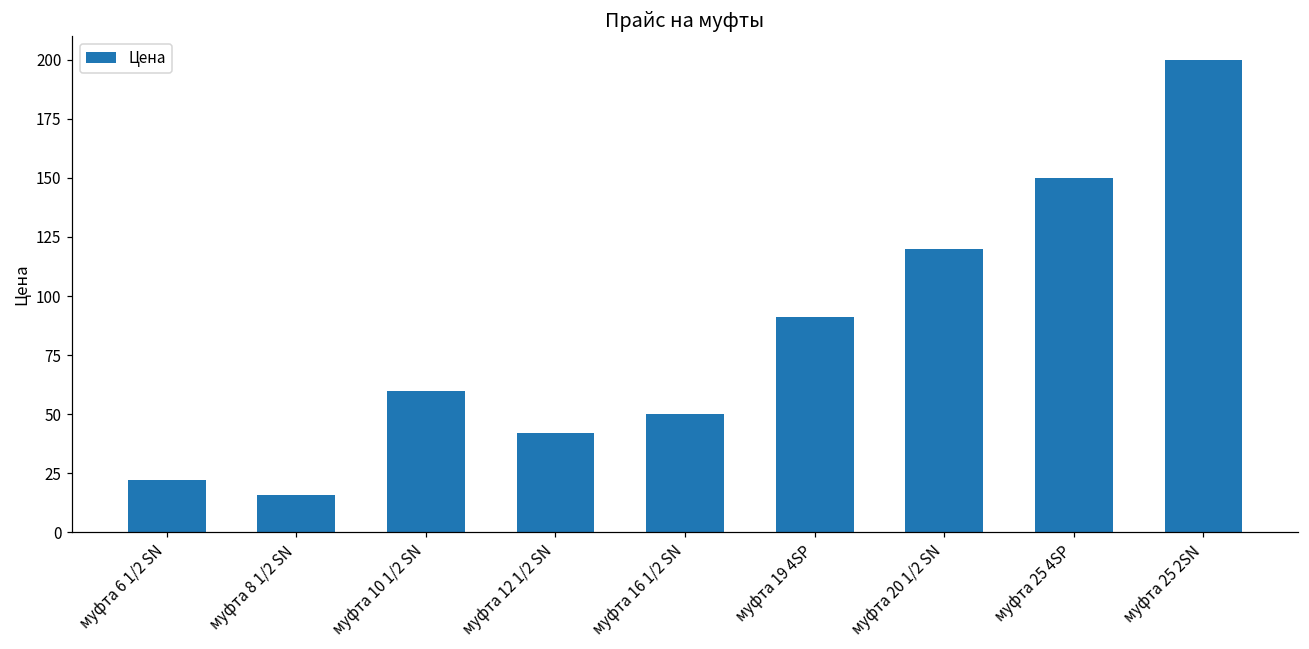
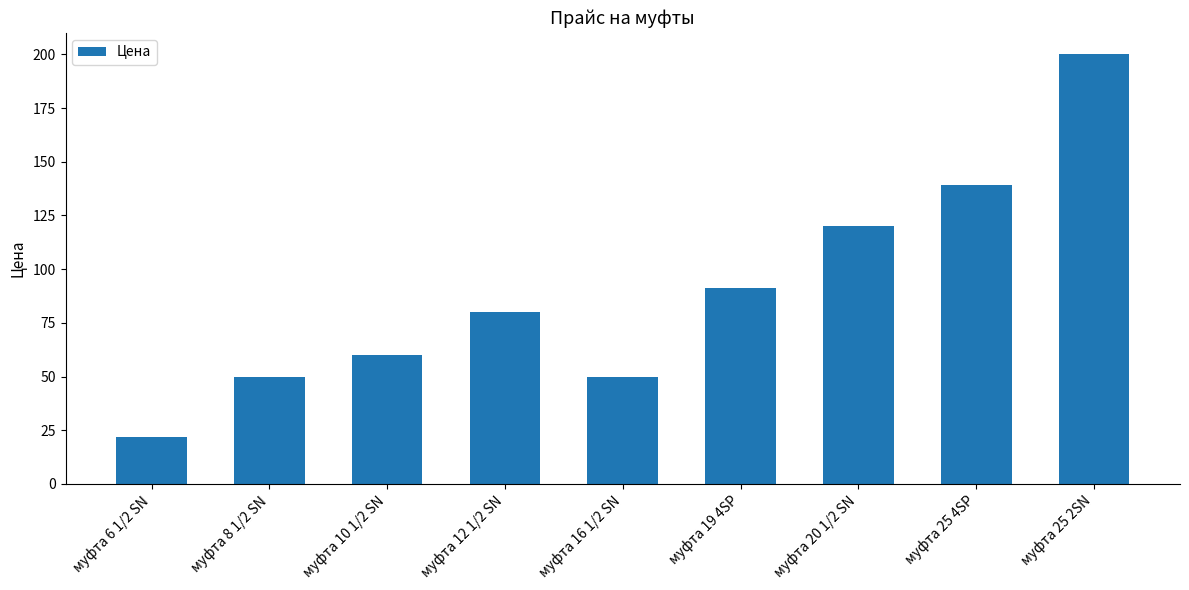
  {
    "муфта 6 1/2 SN": 22,
-   "муфта 8 1/2 SN": 16,
+   "муфта 8 1/2 SN": 50,
    "муфта 10 1/2 SN": 60,
-   "муфта 12 1/2 SN": 42,
+   "муфта 12 1/2 SN": 80,
    "муфта 16 1/2 SN": 50,
    "муфта 19 4SP": 91,
    "муфта 20 1/2 SN": 120,
-   "муфта 25 4SP": 150,
+   "муфта 25 4SP": 139,
    "муфта 25 2SN": 200
  }
